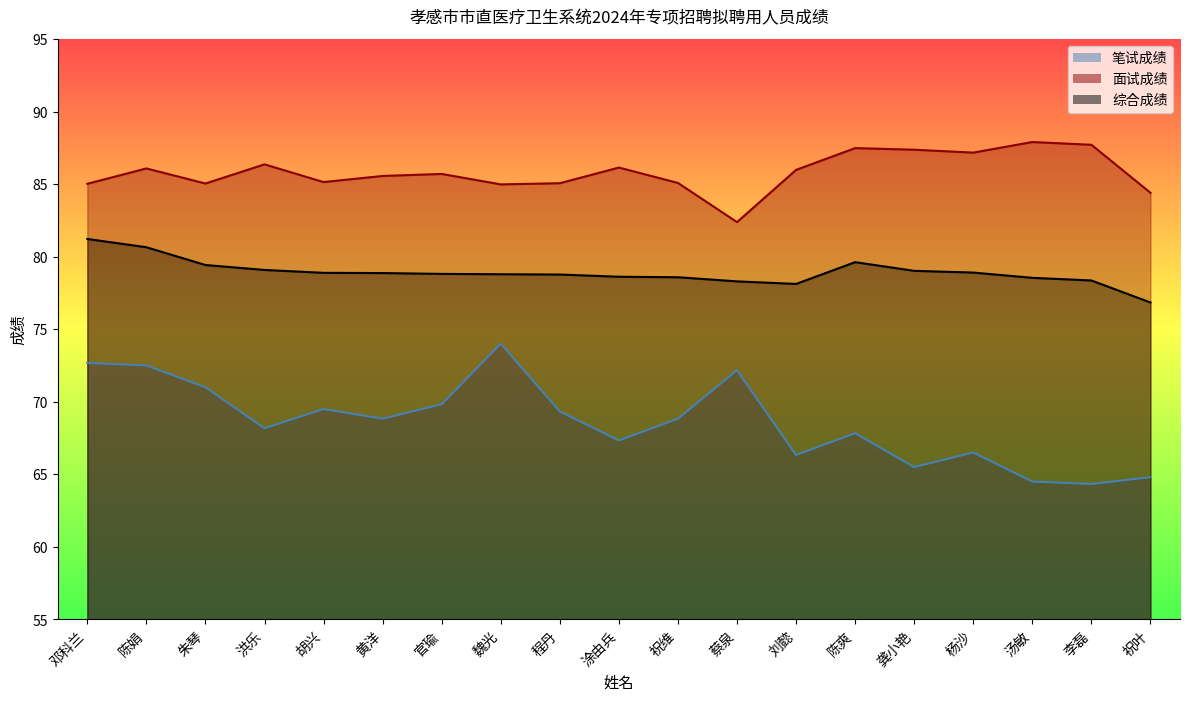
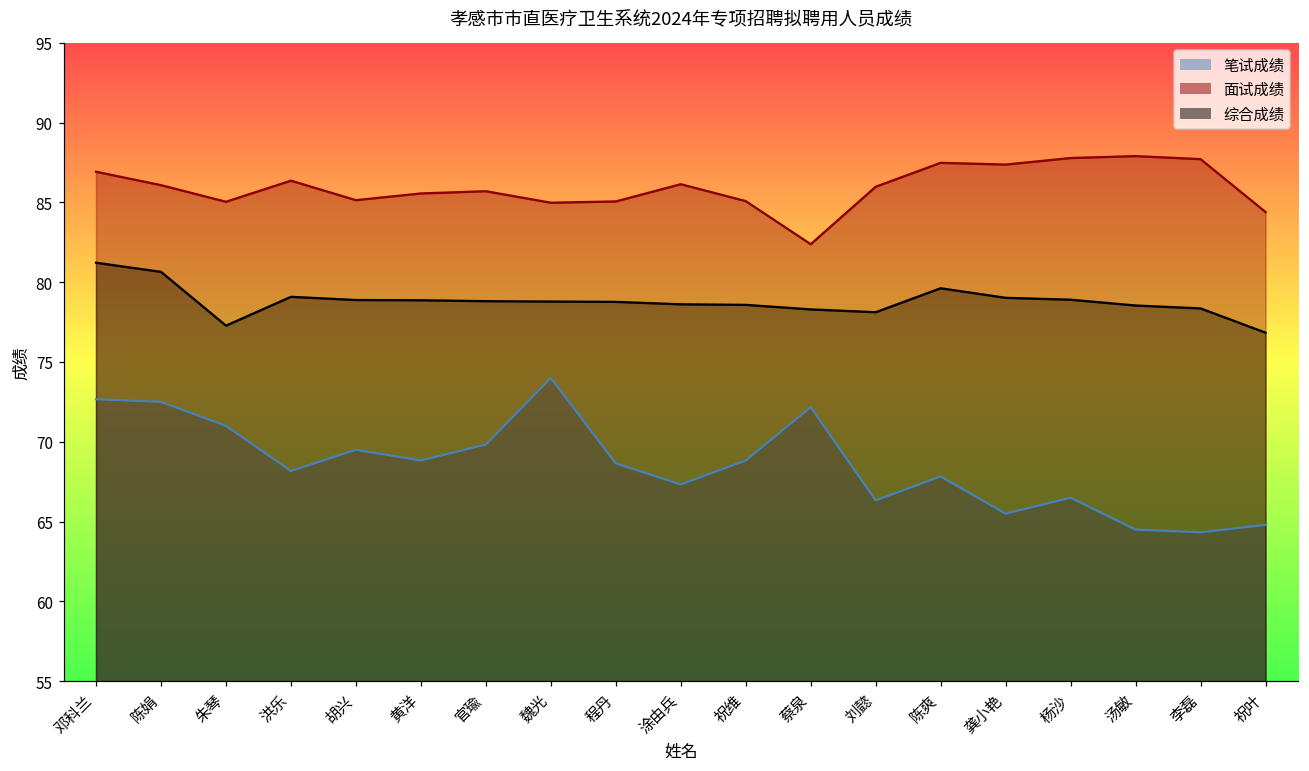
  {
    "笔试成绩": {
      "邓科兰": 72.7,
      "陈娟": 72.5,
      "朱琴": 71.0,
      "洪乐": 68.2,
      "胡兴": 69.5,
      "黄洋": 68.8,
      "官瑜": 69.8,
      "魏光": 74.0,
-     "程丹": 69.3,
+     "程丹": 68.7,
      "涂由兵": 67.3,
      "祝维": 68.8,
      "蔡泉": 72.2,
      "刘懿": 66.3,
      "陈爽": 67.8,
      "龚小艳": 65.5,
      "杨沙": 66.5,
      "汤敏": 64.5,
      "李磊": 64.3,
      "祝叶": 64.8
    },
    "面试成绩": {
-     "邓科兰": 85.0,
+     "邓科兰": 86.9,
      "陈娟": 86.1,
      "朱琴": 85.0,
      "洪乐": 86.4,
      "胡兴": 85.1,
      "黄洋": 85.6,
      "官瑜": 85.7,
      "魏光": 85.0,
      "程丹": 85.1,
      "涂由兵": 86.1,
      "祝维": 85.1,
      "蔡泉": 82.4,
      "刘懿": 86.0,
      "陈爽": 87.5,
      "龚小艳": 87.4,
-     "杨沙": 87.2,
+     "杨沙": 87.8,
      "汤敏": 87.9,
      "李磊": 87.7,
      "祝叶": 84.4
    },
    "综合成绩": {
      "邓科兰": 81.2,
      "陈娟": 80.6,
-     "朱琴": 79.4,
+     "朱琴": 77.3,
      "洪乐": 79.1,
      "胡兴": 78.9,
      "黄洋": 78.9,
      "官瑜": 78.8,
      "魏光": 78.8,
      "程丹": 78.8,
      "涂由兵": 78.6,
      "祝维": 78.6,
      "蔡泉": 78.3,
      "刘懿": 78.1,
      "陈爽": 79.6,
      "龚小艳": 79.0,
      "杨沙": 78.9,
      "汤敏": 78.5,
      "李磊": 78.4,
      "祝叶": 76.8
    }
  }
